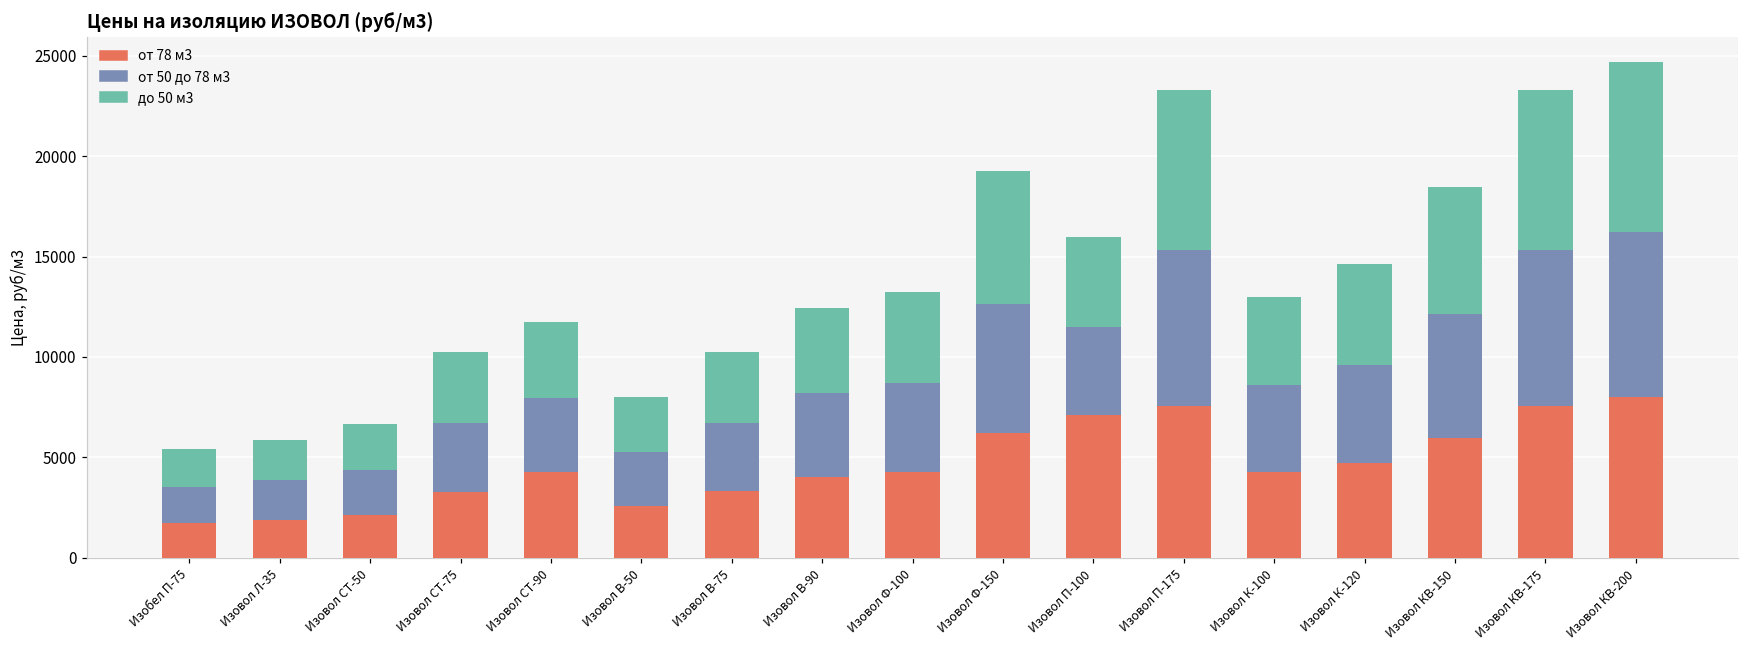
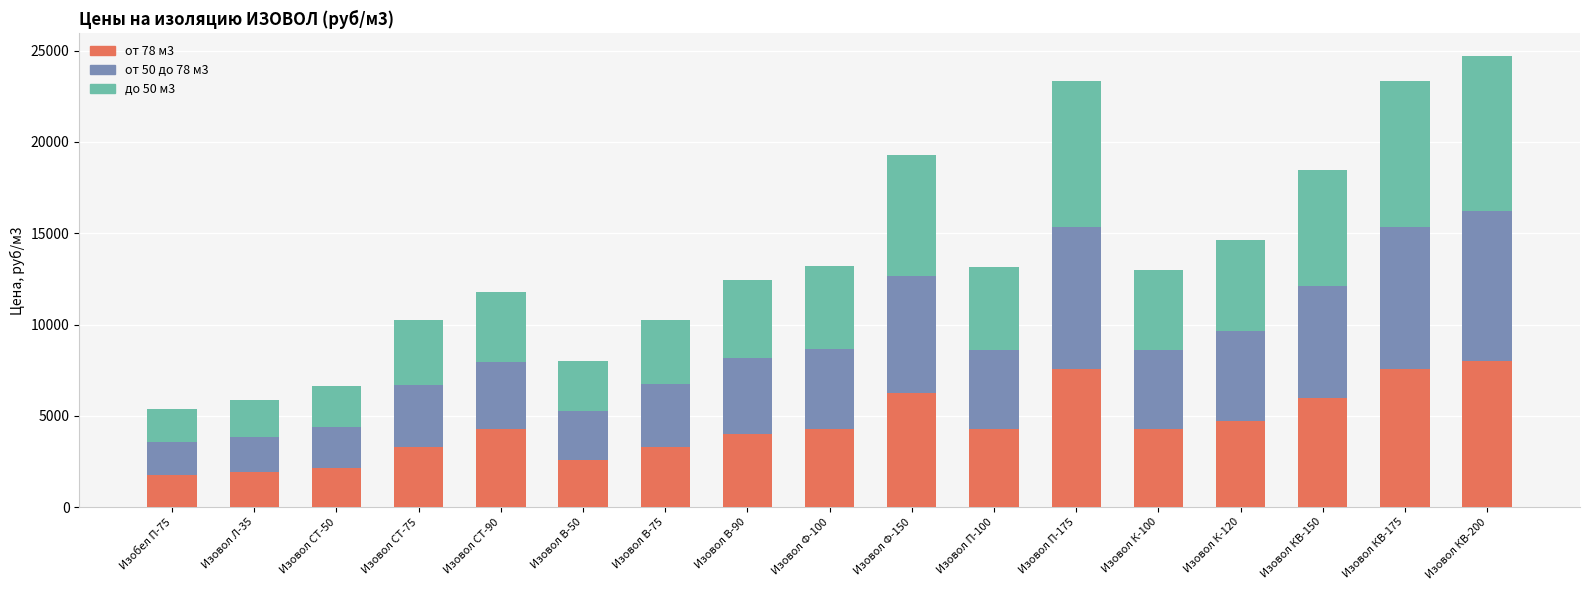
  {
    "от 78 м3": {
      "Изобел П-75": 1700,
      "Изовол Л-35": 1900,
      "Изовол СТ-50": 2200,
      "Изовол СТ-75": 3300,
      "Изовол СТ-90": 4300,
      "Изовол В-50": 2600,
      "Изовол В-75": 3300,
      "Изовол В-90": 4000,
      "Изовол Ф-100": 4300,
      "Изовол Ф-150": 6200,
-     "Изовол П-100": 7100,
+     "Изовол П-100": 4300,
      "Изовол П-175": 7500,
      "Изовол К-100": 4300,
      "Изовол К-120": 4700,
      "Изовол КВ-150": 6000,
      "Изовол КВ-175": 7500,
      "Изовол КВ-200": 8000
    }
  }
